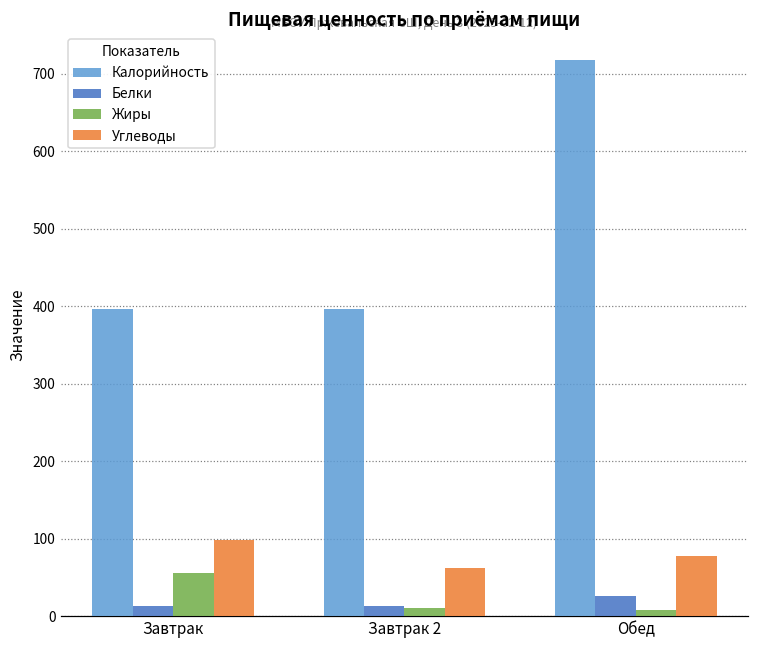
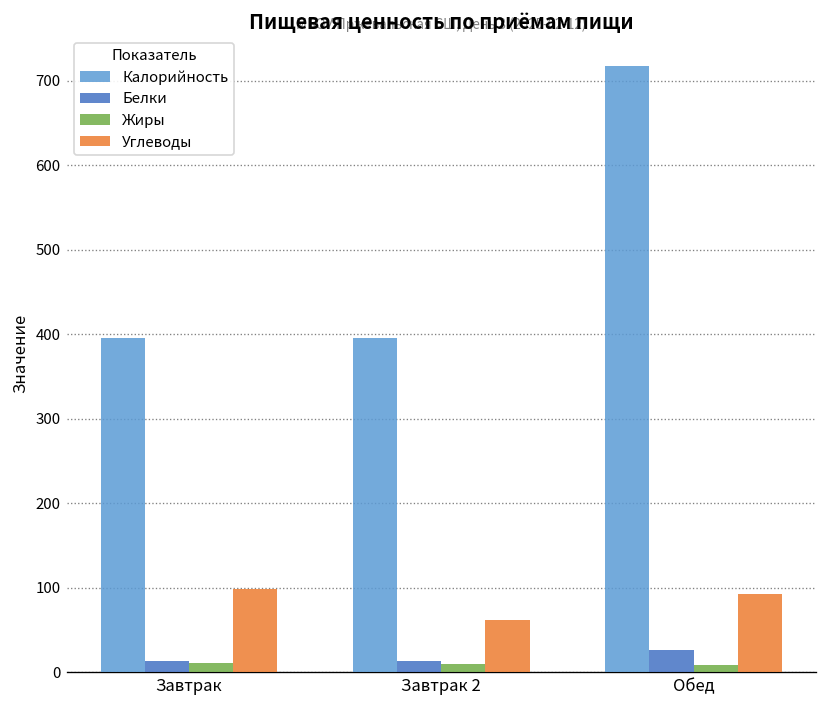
  {
    "Жиры": {
-     "Завтрак": 60,
+     "Завтрак": 10,
      "Завтрак 2": 10,
      "Обед": 10
    },
    "Углеводы": {
      "Завтрак": 100,
      "Завтрак 2": 60,
-     "Обед": 80
+     "Обед": 90
    }
  }
